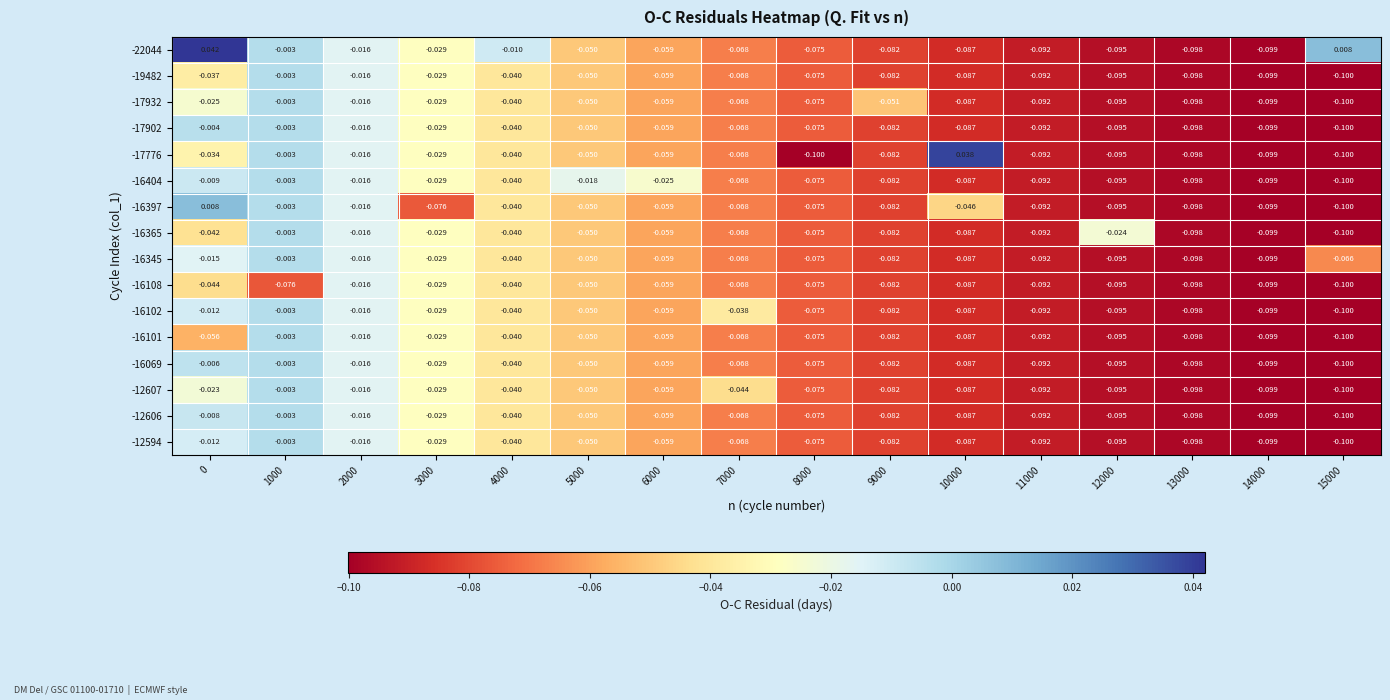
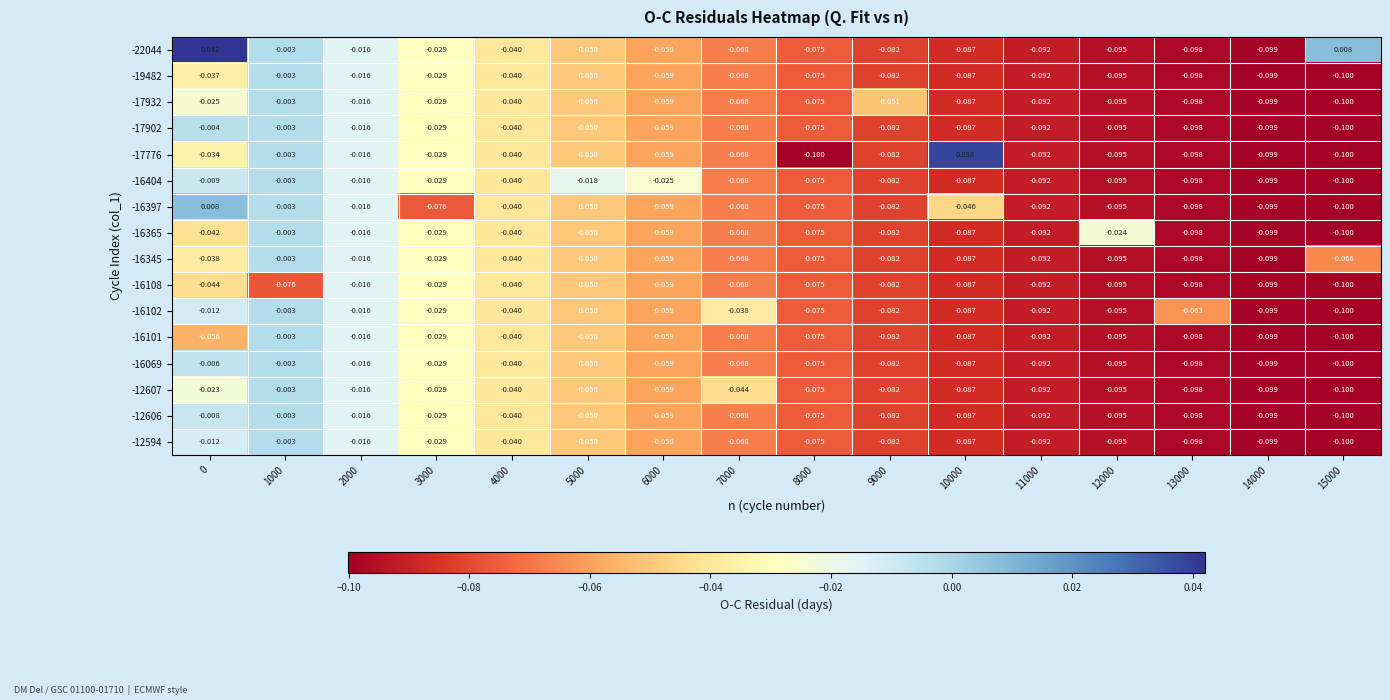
  {
    "-22044": {
      "0": 0.042,
      "1000": -0.003,
      "2000": -0.016,
      "3000": -0.029,
-     "4000": -0.010,
+     "4000": -0.040,
      "5000": -0.050,
      "6000": -0.059,
      "7000": -0.068,
      "8000": -0.075,
      "9000": -0.082,
      "10000": -0.087,
      "11000": -0.092,
      "12000": -0.095,
      "13000": -0.098,
      "14000": -0.099,
      "15000": 0.008
    },
    "-16345": {
-     "0": -0.015,
+     "0": -0.038,
      "1000": -0.003,
      "2000": -0.016,
      "3000": -0.029,
      "4000": -0.040,
      "5000": -0.050,
      "6000": -0.059,
      "7000": -0.068,
      "8000": -0.075,
      "9000": -0.082,
      "10000": -0.087,
      "11000": -0.092,
      "12000": -0.095,
      "13000": -0.098,
      "14000": -0.099,
      "15000": -0.066
    },
    "-16102": {
      "0": -0.012,
      "1000": -0.003,
      "2000": -0.016,
      "3000": -0.029,
      "4000": -0.040,
      "5000": -0.050,
      "6000": -0.059,
      "7000": -0.038,
      "8000": -0.075,
      "9000": -0.082,
      "10000": -0.087,
      "11000": -0.092,
      "12000": -0.095,
-     "13000": -0.098,
+     "13000": -0.063,
      "14000": -0.099,
      "15000": -0.100
    }
  }
